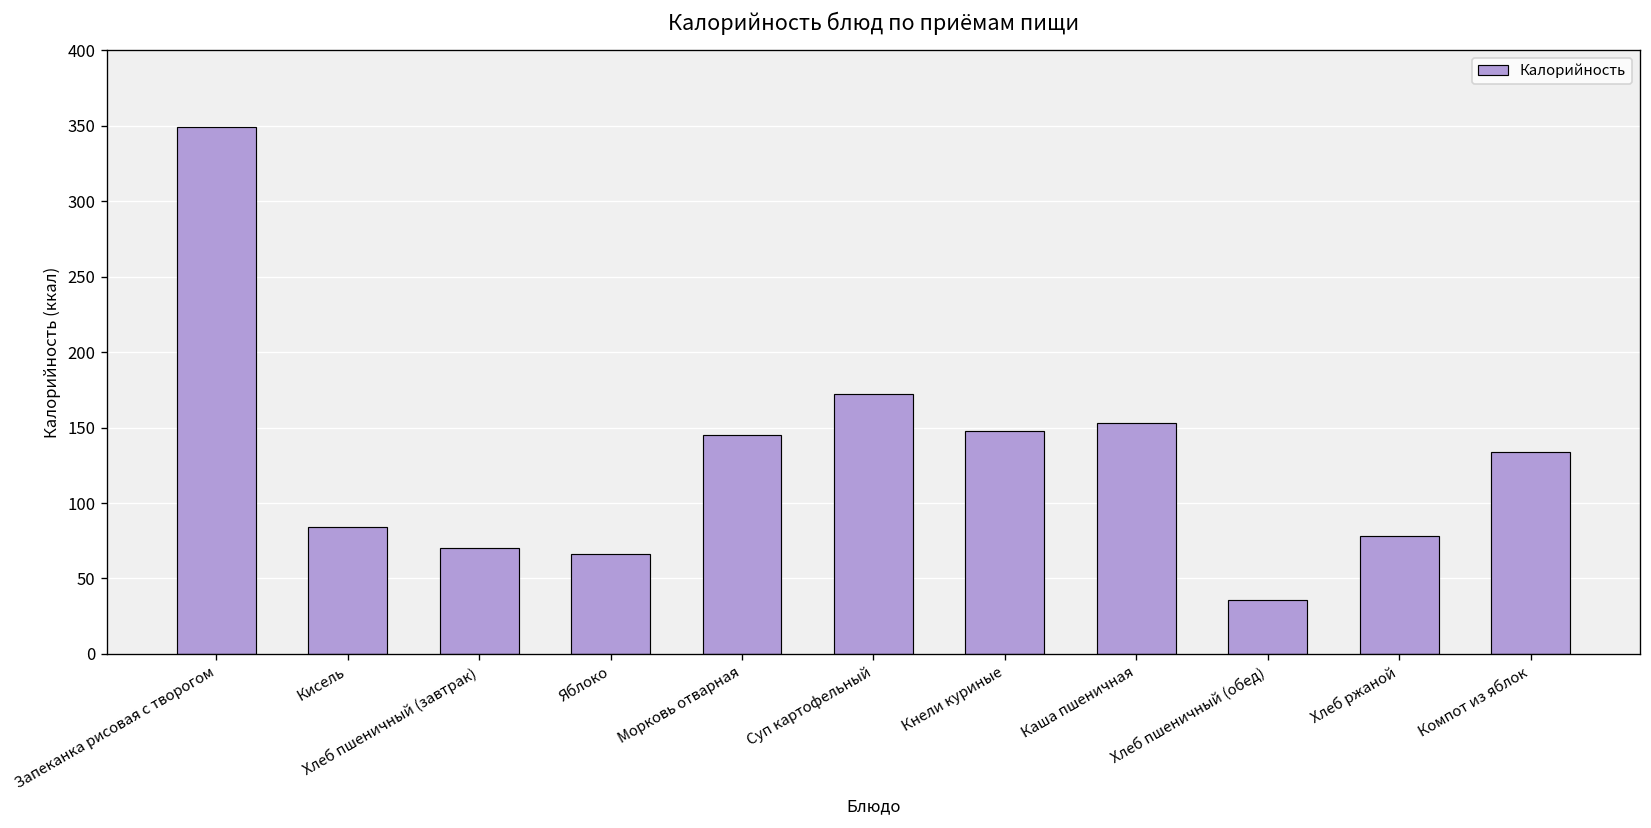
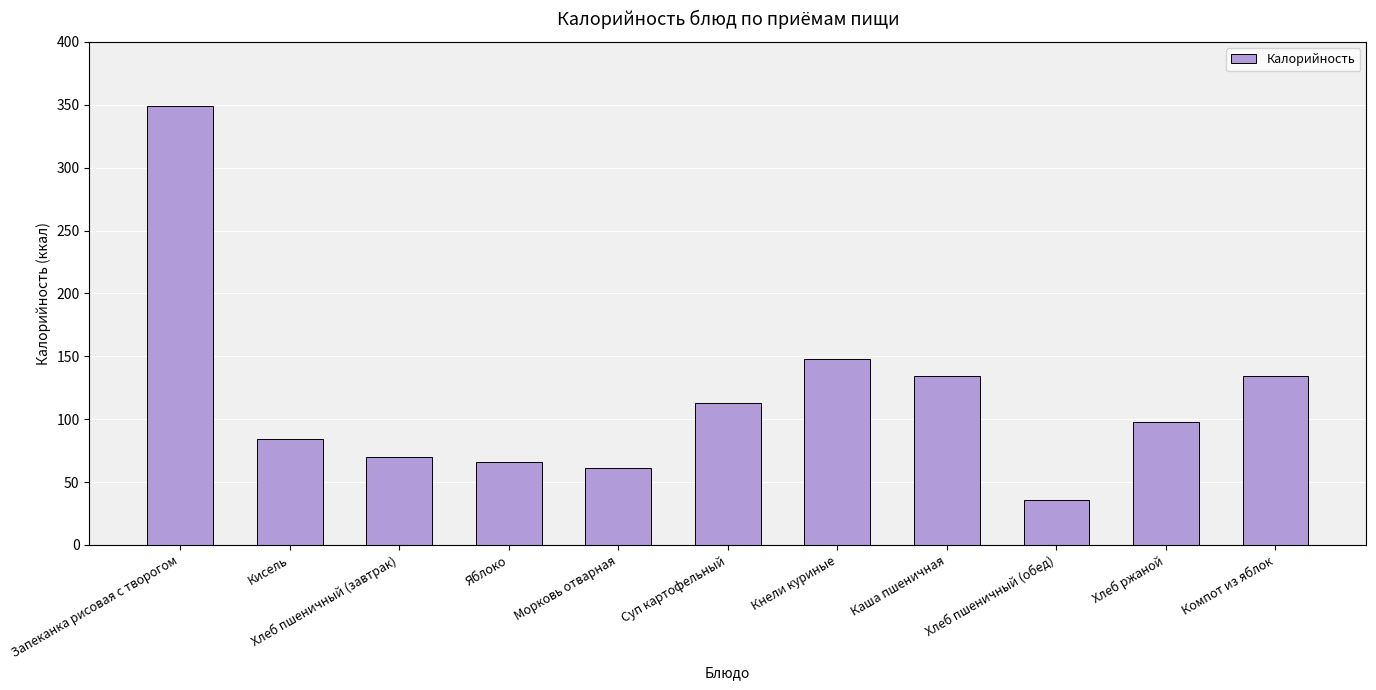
  {
    "Запеканка рисовая с творогом": 349,
    "Кисель": 84,
    "Хлеб пшеничный (завтрак)": 70,
    "Яблоко": 66,
-   "Морковь отварная": 145,
-   "Суп картофельный": 172,
+   "Морковь отварная": 61,
+   "Суп картофельный": 113,
    "Кнели куриные": 148,
-   "Каша пшеничная": 153,
+   "Каша пшеничная": 134,
    "Хлеб пшеничный (обед)": 36,
-   "Хлеб ржаной": 78,
+   "Хлеб ржаной": 98,
    "Компот из яблок": 134
  }
